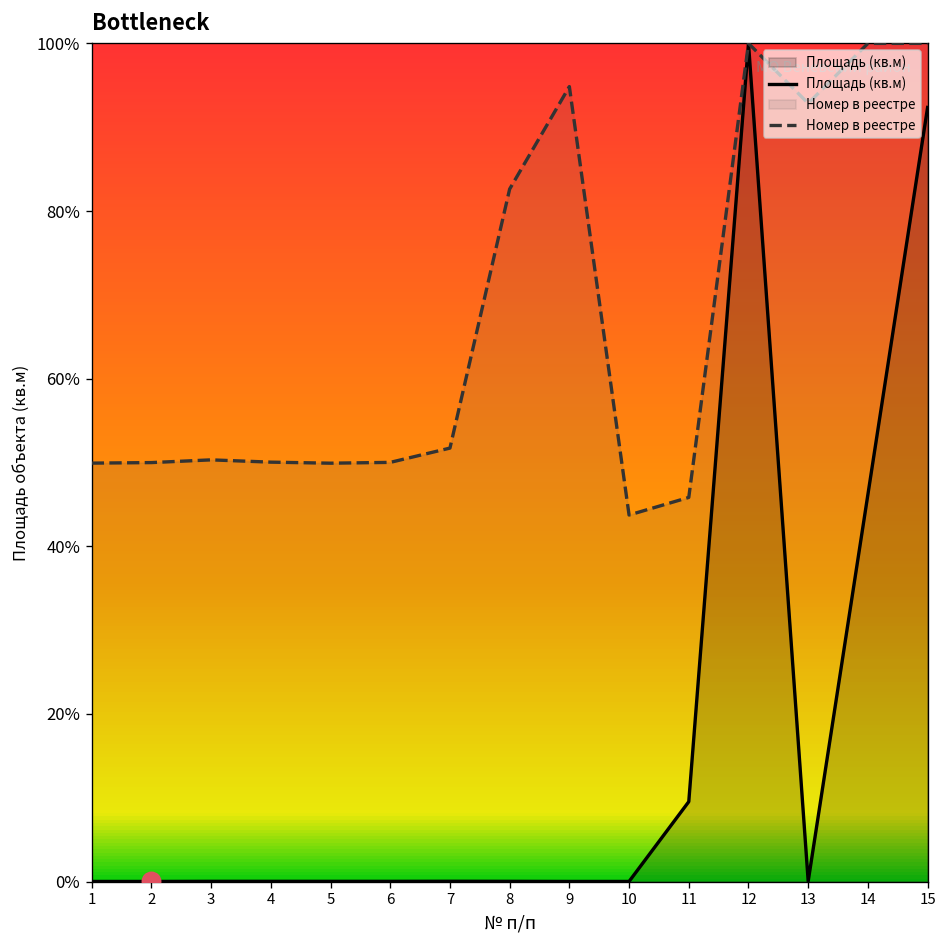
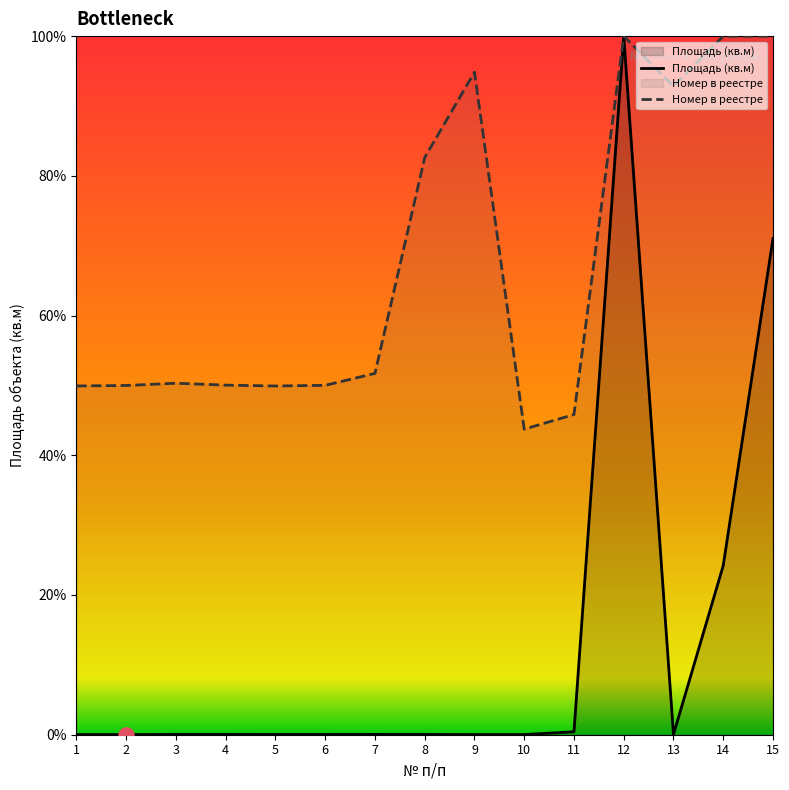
  {
    "Площадь (кв.м)": {
      "1": "0%",
      "3": "0%",
      "4": "0%",
      "5": "0%",
      "6": "0%",
      "7": "0%",
      "8": "0%",
      "9": "0%",
      "10": "0%",
-     "11": "10%",
+     "11": "0%",
      "13": "0%",
-     "14": "46%",
-     "15": "92%"
+     "14": "24%",
+     "15": "71%"
    }
  }
